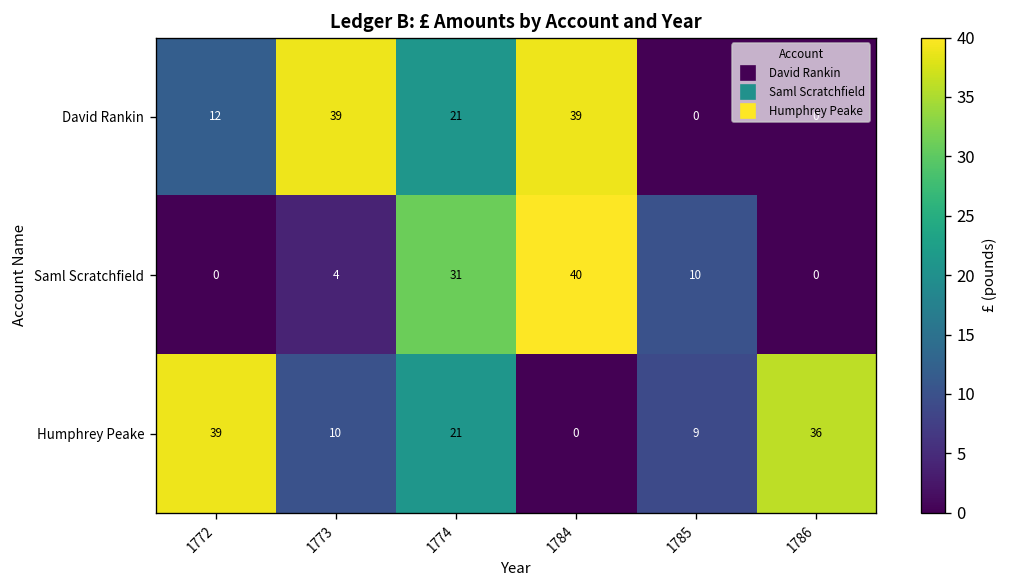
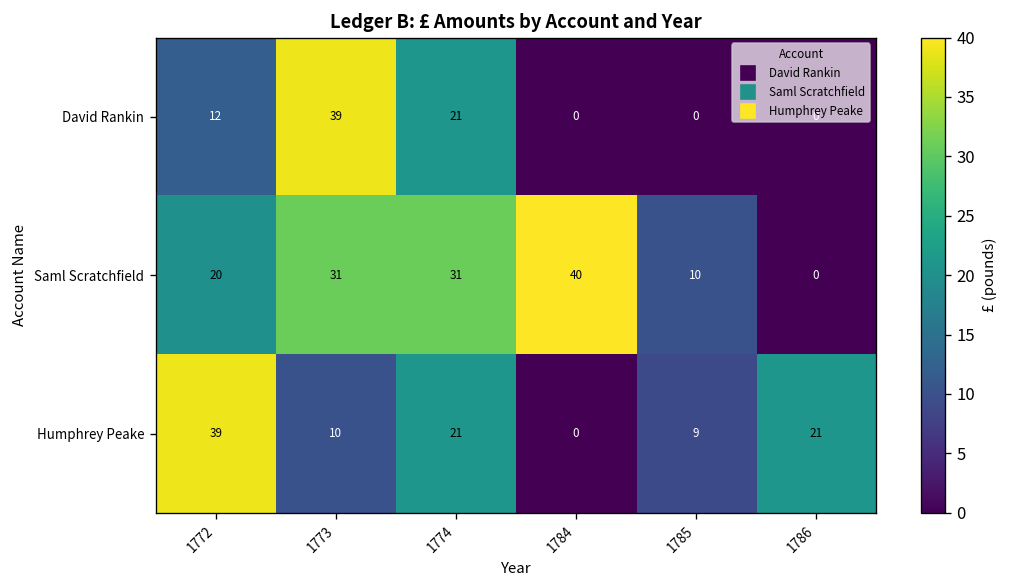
  {
    "David Rankin": {
      "1772": 12,
      "1773": 39,
      "1774": 21,
-     "1784": 39,
+     "1784": 0,
      "1785": 0
    },
    "Saml Scratchfield": {
-     "1772": 0,
-     "1773": 4,
+     "1772": 20,
+     "1773": 31,
      "1774": 31,
      "1784": 40,
      "1785": 10,
      "1786": 0
    },
    "Humphrey Peake": {
      "1772": 39,
      "1773": 10,
      "1774": 21,
      "1784": 0,
      "1785": 9,
-     "1786": 36
+     "1786": 21
    }
  }
